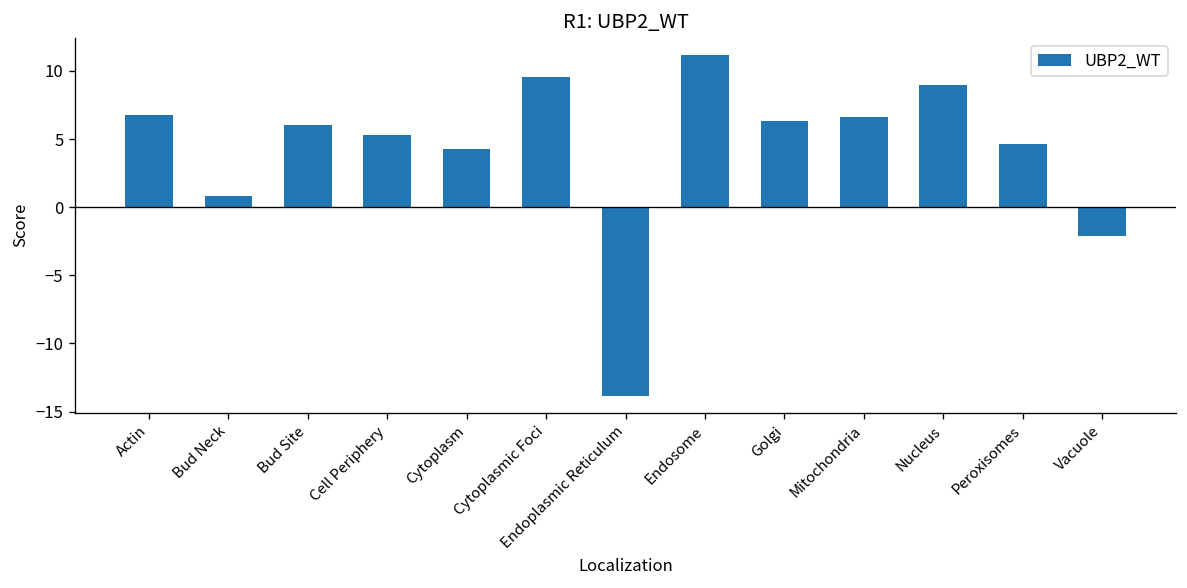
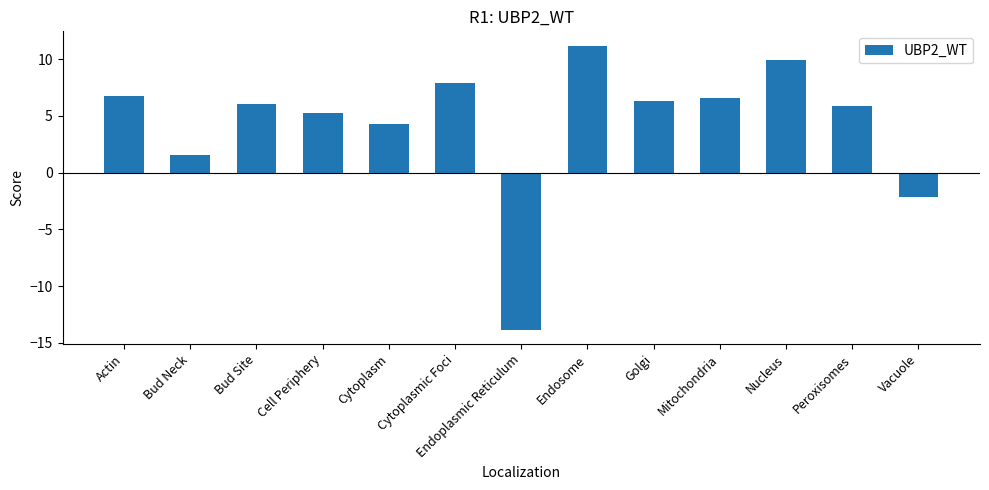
  {
    "Actin": 6.8,
-   "Bud Neck": 0.8,
+   "Bud Neck": 1.6,
    "Bud Site": 6.0,
    "Cell Periphery": 5.3,
    "Cytoplasm": 4.3,
-   "Cytoplasmic Foci": 9.5,
+   "Cytoplasmic Foci": 7.9,
    "Endoplasmic Reticulum": -13.8,
    "Endosome": 11.2,
    "Golgi": 6.4,
    "Mitochondria": 6.6,
-   "Nucleus": 9.0,
-   "Peroxisomes": 4.6,
+   "Nucleus": 9.9,
+   "Peroxisomes": 5.9,
    "Vacuole": -2.1
  }
